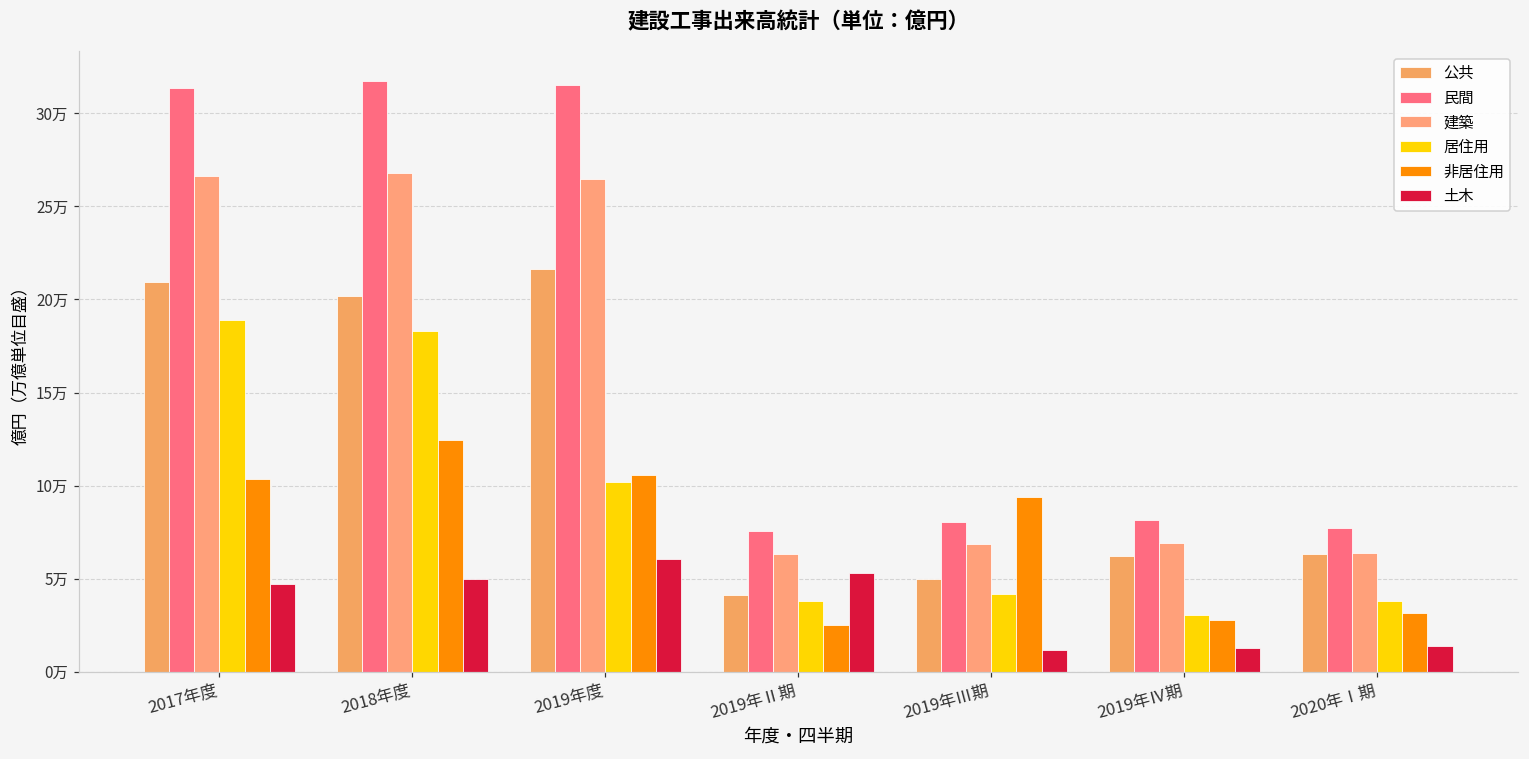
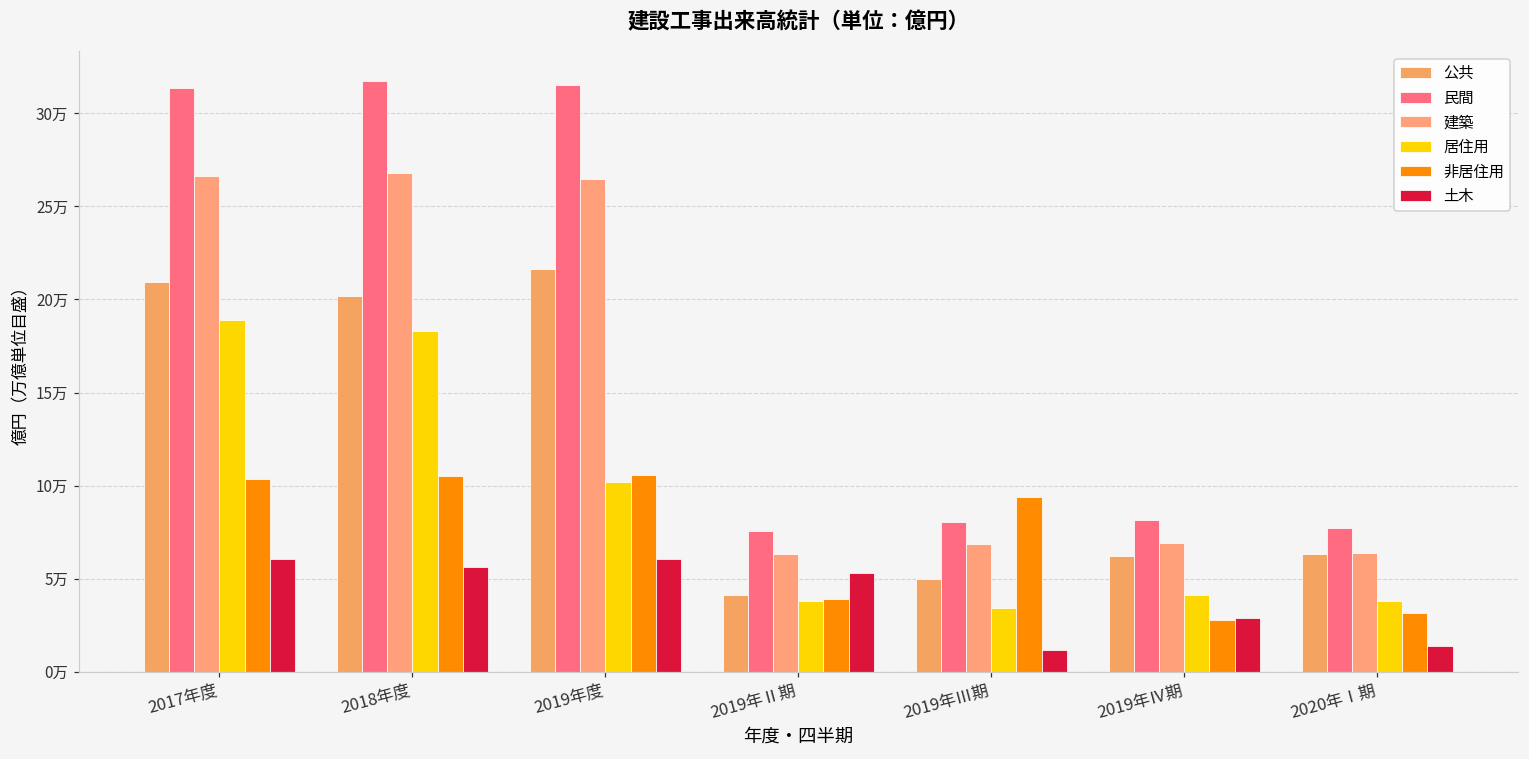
  {
    "居住用": {
      "2017年度": "18.9万",
      "2018年度": "18.3万",
      "2019年度": "10.2万",
      "2019年Ⅱ期": "3.8万",
-     "2019年Ⅲ期": "4.2万",
-     "2019年Ⅳ期": "3.0万",
+     "2019年Ⅲ期": "3.4万",
+     "2019年Ⅳ期": "4.1万",
      "2020年Ⅰ期": "3.8万"
    },
    "非居住用": {
      "2017年度": "10.4万",
-     "2018年度": "12.5万",
+     "2018年度": "10.5万",
      "2019年度": "10.6万",
-     "2019年Ⅱ期": "2.5万",
+     "2019年Ⅱ期": "3.9万",
      "2019年Ⅲ期": "9.4万",
      "2019年Ⅳ期": "2.8万",
      "2020年Ⅰ期": "3.2万"
    },
    "土木": {
-     "2017年度": "4.7万",
-     "2018年度": "5.0万",
+     "2017年度": "6.0万",
+     "2018年度": "5.6万",
      "2019年度": "6.0万",
      "2019年Ⅱ期": "5.3万",
      "2019年Ⅲ期": "1.2万",
-     "2019年Ⅳ期": "1.3万",
+     "2019年Ⅳ期": "2.9万",
      "2020年Ⅰ期": "1.4万"
    }
  }
